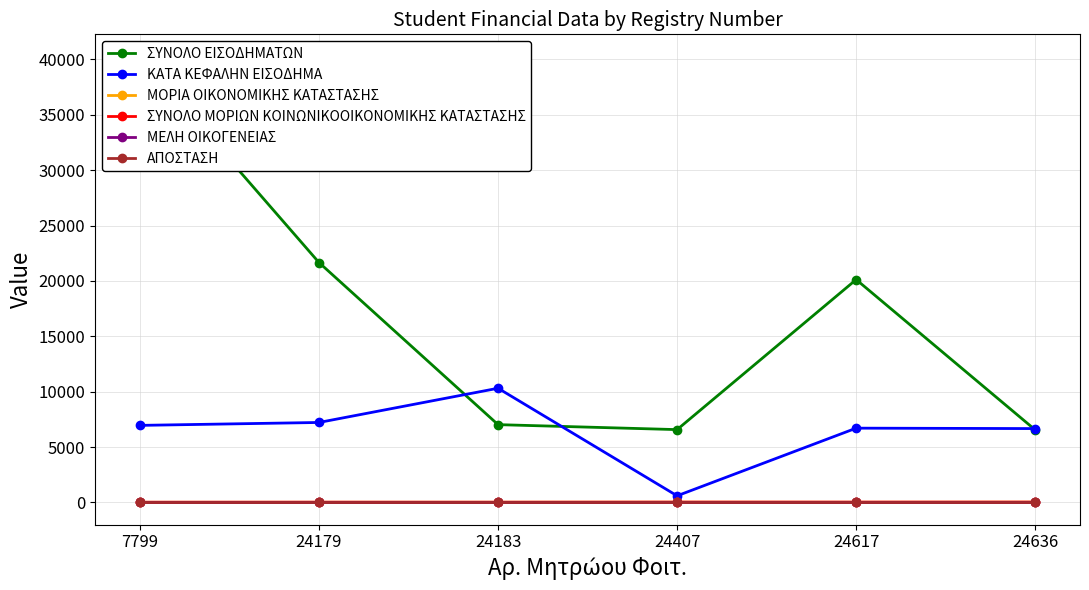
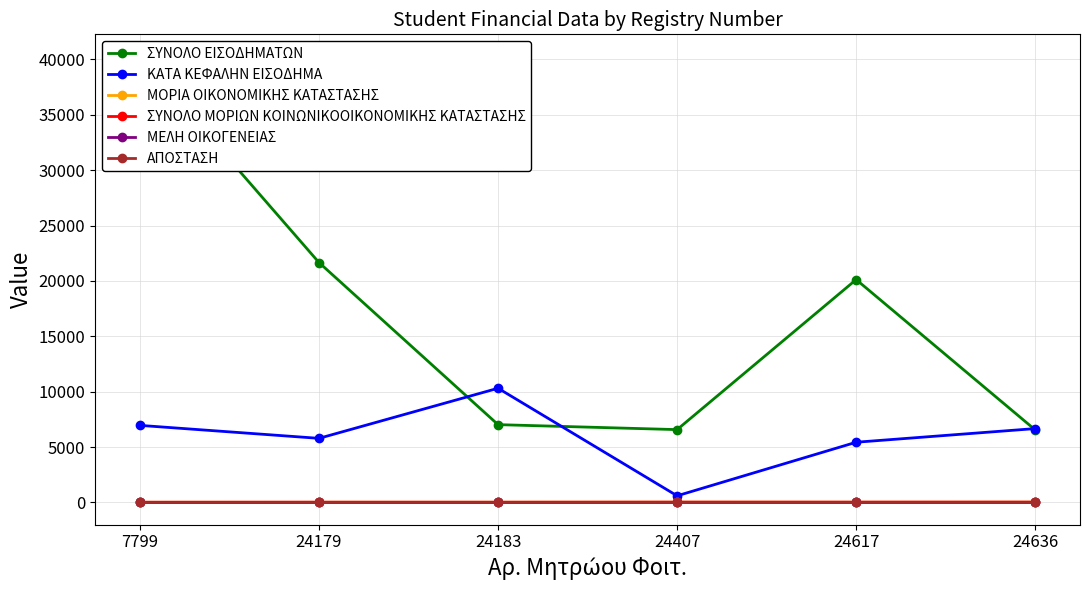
  {
    "ΣΥΝΟΛΟ ΕΙΣΟΔΗΜΑΤΩΝ": {
      "24179": 21700,
      "24183": 7000,
      "24407": 6600,
      "24617": 20100
    },
    "ΚΑΤΑ ΚΕΦΑΛΗΝ ΕΙΣΟΔΗΜΑ": {
      "7799": 7000,
-     "24179": 7200,
+     "24179": 5800,
      "24183": 10300,
      "24407": 600,
-     "24617": 6700
+     "24617": 5400
    },
    "ΑΠΟΣΤΑΣΗ": {
      "7799": 0,
      "24179": 0,
      "24183": 0,
      "24407": 0,
      "24617": 0,
      "24636": 0
    }
  }
